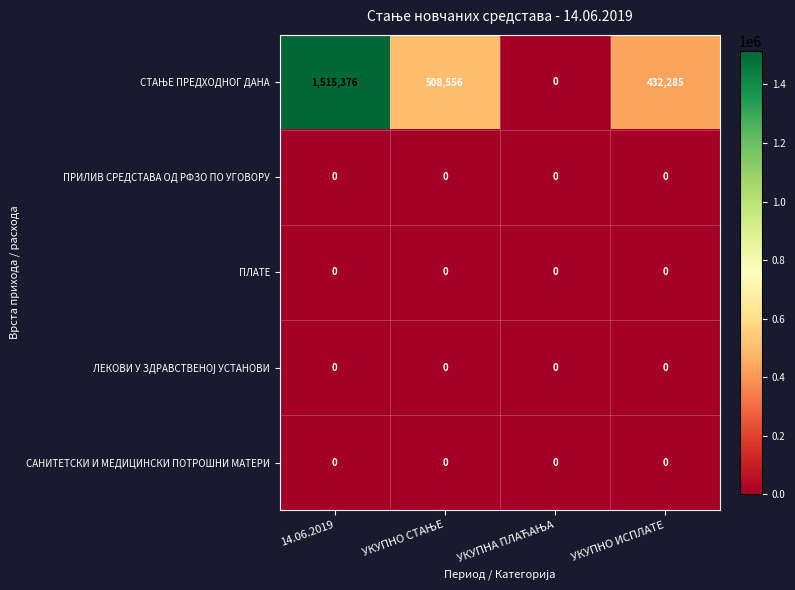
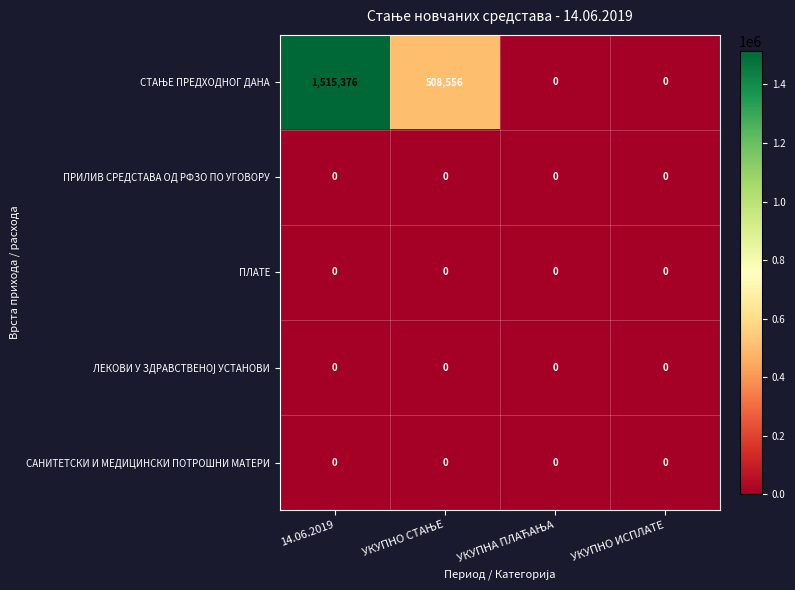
  {
    "СТАЊЕ ПРЕДХОДНОГ ДАНА": {
      "14.06.2019": "1,515,376",
      "УКУПНО СТАЊЕ": "508,556",
      "УКУПНА ПЛАЋАЊА": "0",
-     "УКУПНО ИСПЛАТЕ": "432,285"
+     "УКУПНО ИСПЛАТЕ": "0"
    },
    "ПРИЛИВ СРЕДСТАВА ОД РФЗО ПО УГОВОРУ": {
      "14.06.2019": "0",
      "УКУПНО СТАЊЕ": "0",
      "УКУПНА ПЛАЋАЊА": "0",
      "УКУПНО ИСПЛАТЕ": "0"
    },
    "ПЛАТЕ": {
      "14.06.2019": "0",
      "УКУПНО СТАЊЕ": "0",
      "УКУПНА ПЛАЋАЊА": "0",
      "УКУПНО ИСПЛАТЕ": "0"
    },
    "ЛЕКОВИ У ЗДРАВСТВЕНОЈ УСТАНОВИ": {
      "14.06.2019": "0",
      "УКУПНО СТАЊЕ": "0",
      "УКУПНА ПЛАЋАЊА": "0",
      "УКУПНО ИСПЛАТЕ": "0"
    },
    "САНИТЕТСКИ И МЕДИЦИНСКИ ПОТРОШНИ МАТЕРИ": {
      "14.06.2019": "0",
      "УКУПНО СТАЊЕ": "0",
      "УКУПНА ПЛАЋАЊА": "0",
      "УКУПНО ИСПЛАТЕ": "0"
    }
  }
